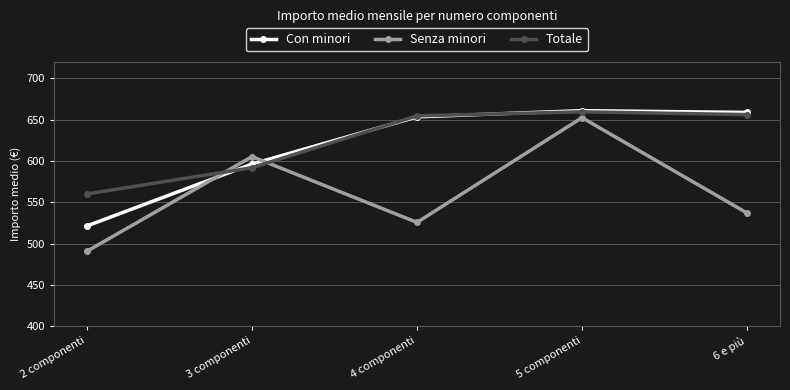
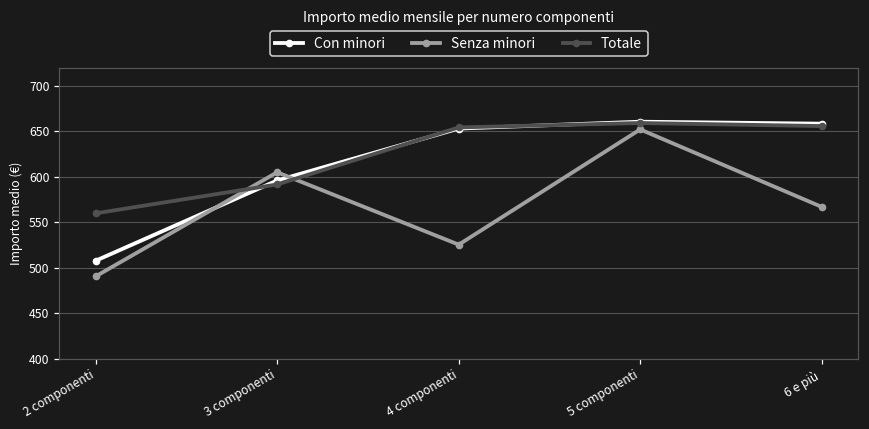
  {
    "Con minori": {
-     "2 componenti": 520,
+     "2 componenti": 510,
      "3 componenti": 600
    },
    "Senza minori": {
      "2 componenti": 490,
      "3 componenti": 610,
      "4 componenti": 530,
      "5 componenti": 650,
-     "6 e più": 540
+     "6 e più": 570
    },
    "Totale": {
      "2 componenti": 560,
      "3 componenti": 590
    }
  }
